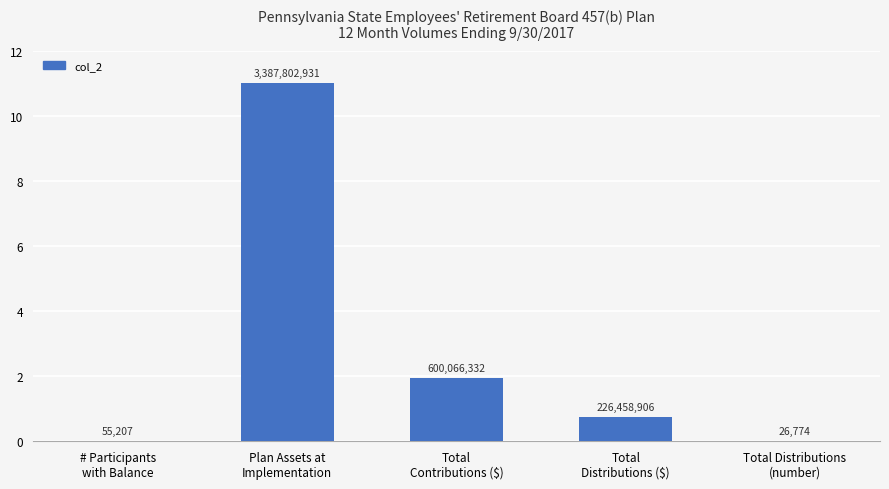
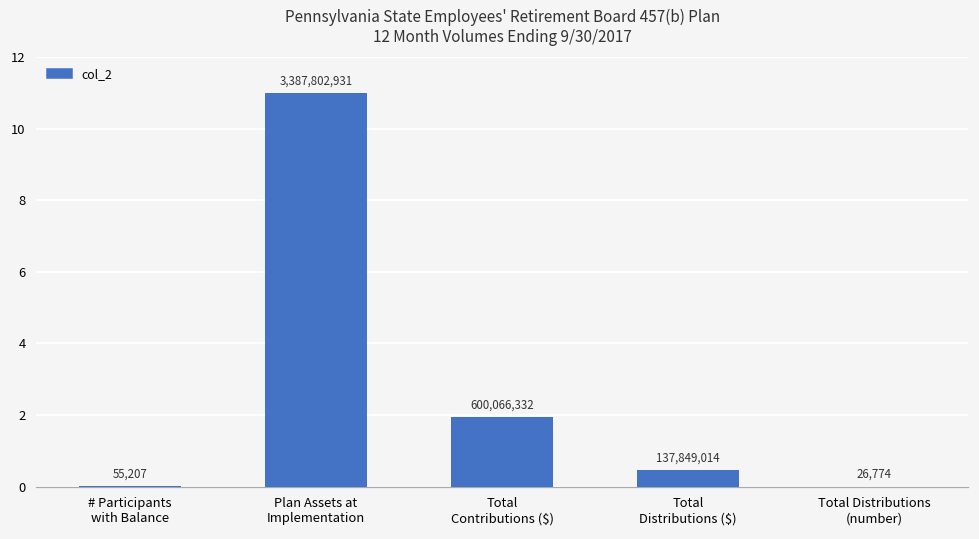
  {
-   "Total Distributions ($)": "226,458,906"
+   "Total Distributions ($)": "137,849,014"
  }
